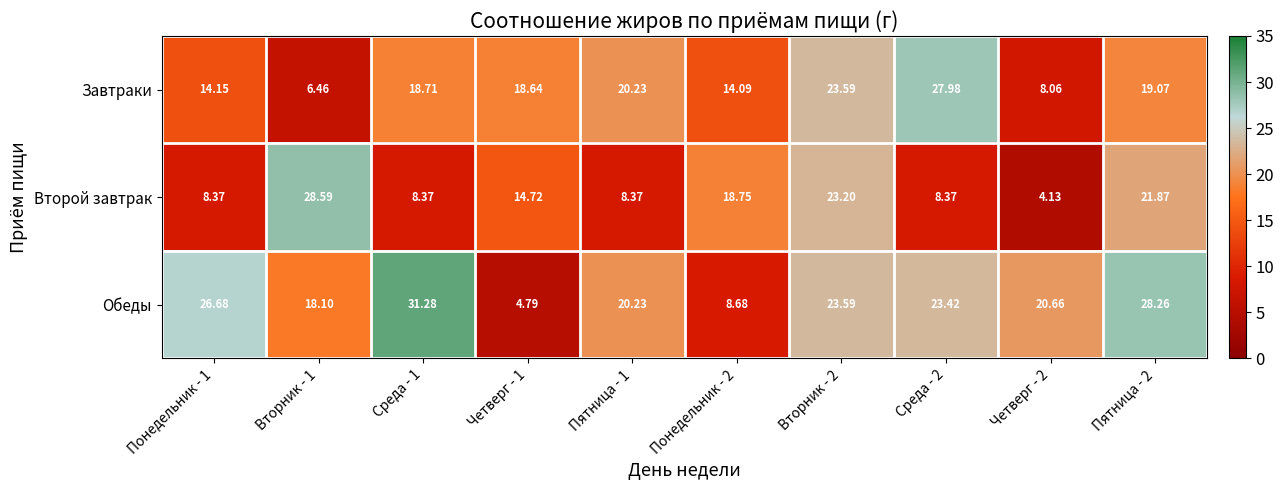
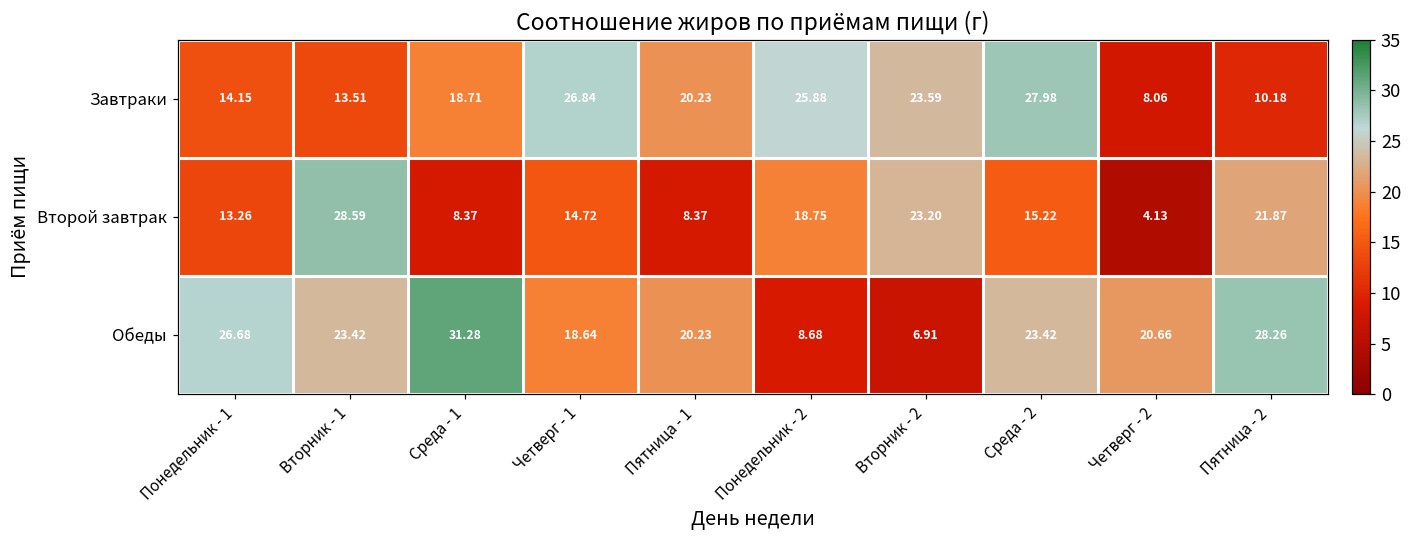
  {
    "Завтраки": {
      "Понедельник - 1": 14.15,
-     "Вторник - 1": 6.46,
+     "Вторник - 1": 13.51,
      "Среда - 1": 18.71,
-     "Четверг - 1": 18.64,
+     "Четверг - 1": 26.84,
      "Пятница - 1": 20.23,
-     "Понедельник - 2": 14.09,
+     "Понедельник - 2": 25.88,
      "Вторник - 2": 23.59,
      "Среда - 2": 27.98,
      "Четверг - 2": 8.06,
-     "Пятница - 2": 19.07
+     "Пятница - 2": 10.18
    },
    "Второй завтрак": {
-     "Понедельник - 1": 8.37,
+     "Понедельник - 1": 13.26,
      "Вторник - 1": 28.59,
      "Среда - 1": 8.37,
      "Четверг - 1": 14.72,
      "Пятница - 1": 8.37,
      "Понедельник - 2": 18.75,
      "Вторник - 2": 23.20,
-     "Среда - 2": 8.37,
+     "Среда - 2": 15.22,
      "Четверг - 2": 4.13,
      "Пятница - 2": 21.87
    },
    "Обеды": {
      "Понедельник - 1": 26.68,
-     "Вторник - 1": 18.10,
+     "Вторник - 1": 23.42,
      "Среда - 1": 31.28,
-     "Четверг - 1": 4.79,
+     "Четверг - 1": 18.64,
      "Пятница - 1": 20.23,
      "Понедельник - 2": 8.68,
-     "Вторник - 2": 23.59,
+     "Вторник - 2": 6.91,
      "Среда - 2": 23.42,
      "Четверг - 2": 20.66,
      "Пятница - 2": 28.26
    }
  }
